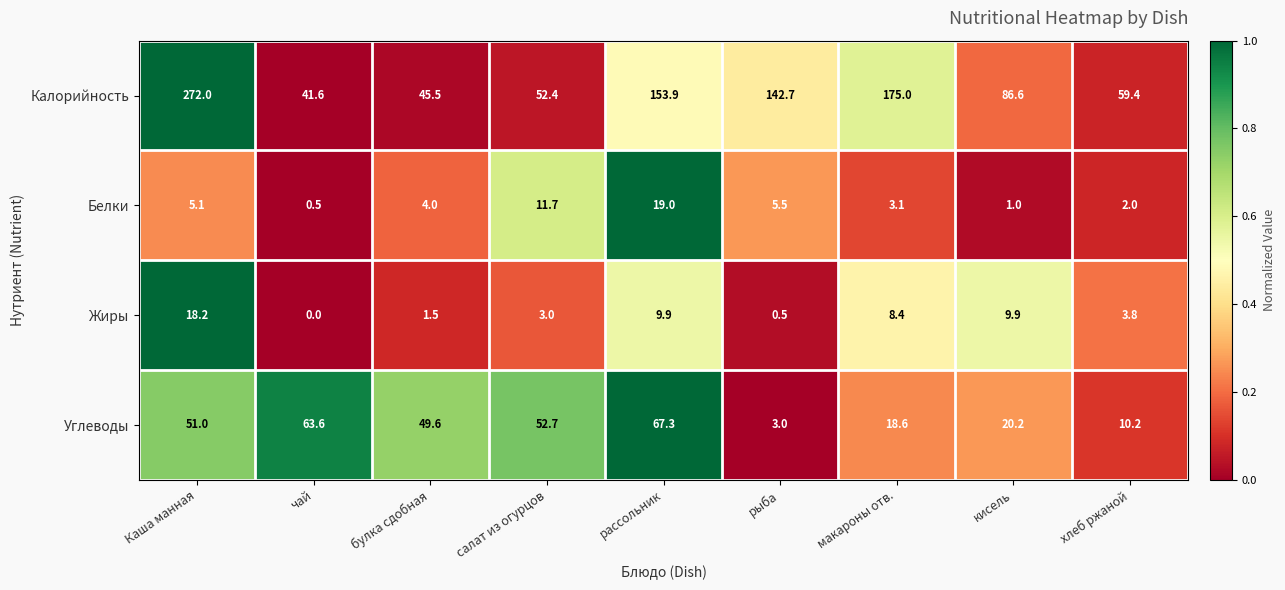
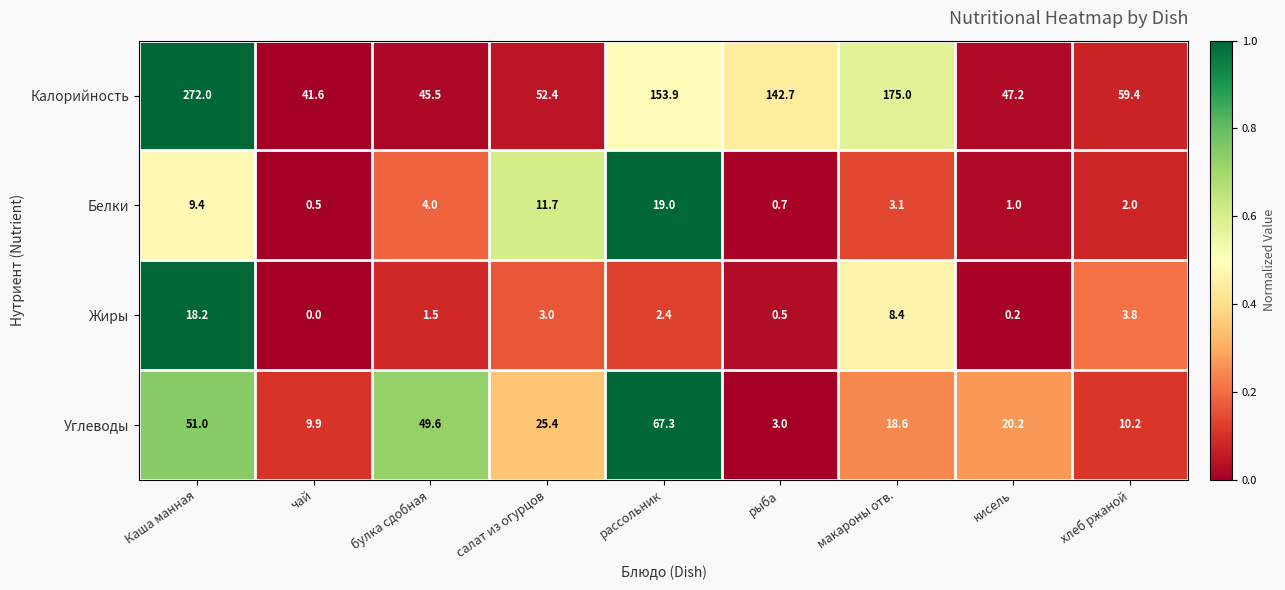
  {
    "Калорийность": {
      "Каша манная": 272.0,
      "чай": 41.6,
      "булка сдобная": 45.5,
      "салат из огурцов": 52.4,
      "рассольник": 153.9,
      "рыба": 142.7,
      "макароны отв.": 175.0,
-     "кисель": 86.6,
+     "кисель": 47.2,
      "хлеб ржаной": 59.4
    },
    "Белки": {
-     "Каша манная": 5.1,
+     "Каша манная": 9.4,
      "чай": 0.5,
      "булка сдобная": 4.0,
      "салат из огурцов": 11.7,
      "рассольник": 19.0,
-     "рыба": 5.5,
+     "рыба": 0.7,
      "макароны отв.": 3.1,
      "кисель": 1.0,
      "хлеб ржаной": 2.0
    },
    "Жиры": {
      "Каша манная": 18.2,
      "чай": 0.0,
      "булка сдобная": 1.5,
      "салат из огурцов": 3.0,
-     "рассольник": 9.9,
+     "рассольник": 2.4,
      "рыба": 0.5,
      "макароны отв.": 8.4,
-     "кисель": 9.9,
+     "кисель": 0.2,
      "хлеб ржаной": 3.8
    },
    "Углеводы": {
      "Каша манная": 51.0,
-     "чай": 63.6,
+     "чай": 9.9,
      "булка сдобная": 49.6,
-     "салат из огурцов": 52.7,
+     "салат из огурцов": 25.4,
      "рассольник": 67.3,
      "рыба": 3.0,
      "макароны отв.": 18.6,
      "кисель": 20.2,
      "хлеб ржаной": 10.2
    }
  }
